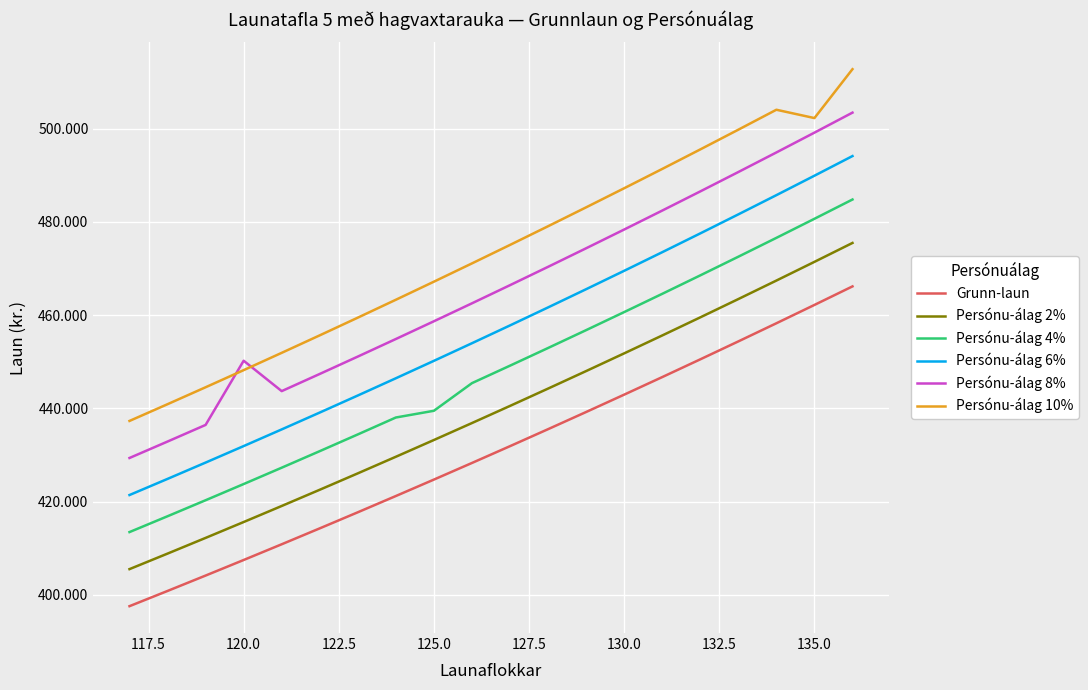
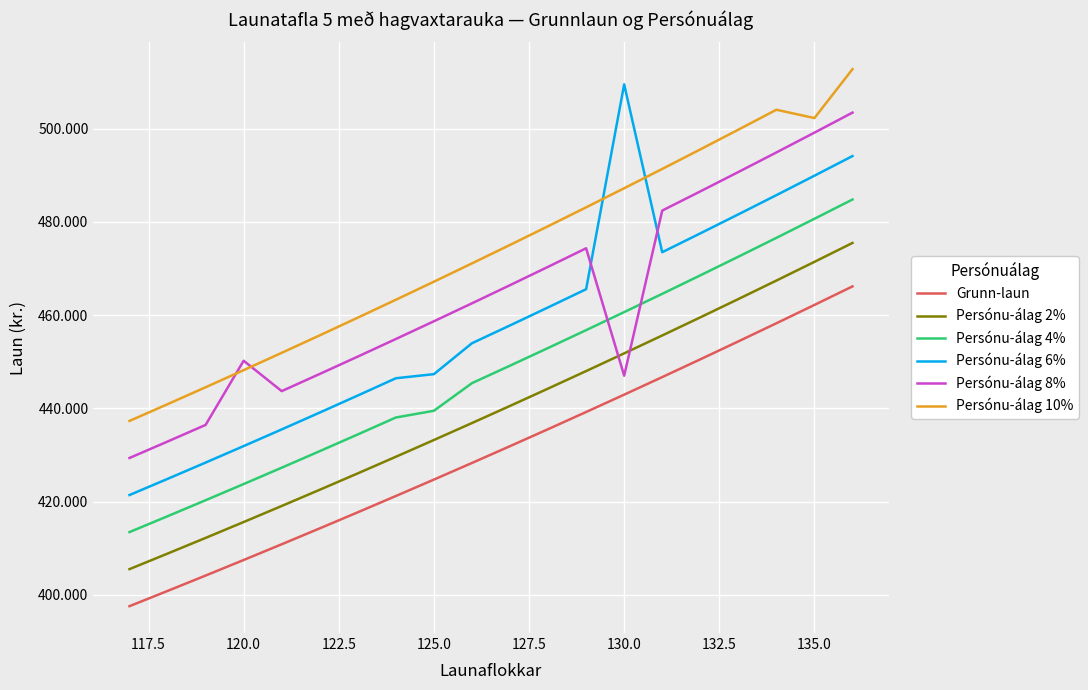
  {
    "Grunn-laun": {
      "120.0": 407,
      "125.0": 425,
      "130.0": 443,
      "135.0": 462
    },
    "Persónu-álag 2%": {
      "120.0": 416,
      "125.0": 433,
      "130.0": 452,
      "135.0": 471
    },
    "Persónu-álag 4%": {
      "120.0": 424,
      "125.0": 439,
      "130.0": 461,
      "135.0": 481
    },
    "Persónu-álag 6%": {
      "120.0": 432,
-     "125.0": 450,
-     "130.0": 470,
+     "125.0": 447,
+     "130.0": 510,
      "135.0": 490
    },
    "Persónu-álag 8%": {
      "120.0": 450,
      "125.0": 459,
-     "130.0": 478,
+     "130.0": 447,
      "135.0": 499
    },
    "Persónu-álag 10%": {
      "120.0": 448,
      "125.0": 467,
      "130.0": 487,
      "135.0": 502
    }
  }
